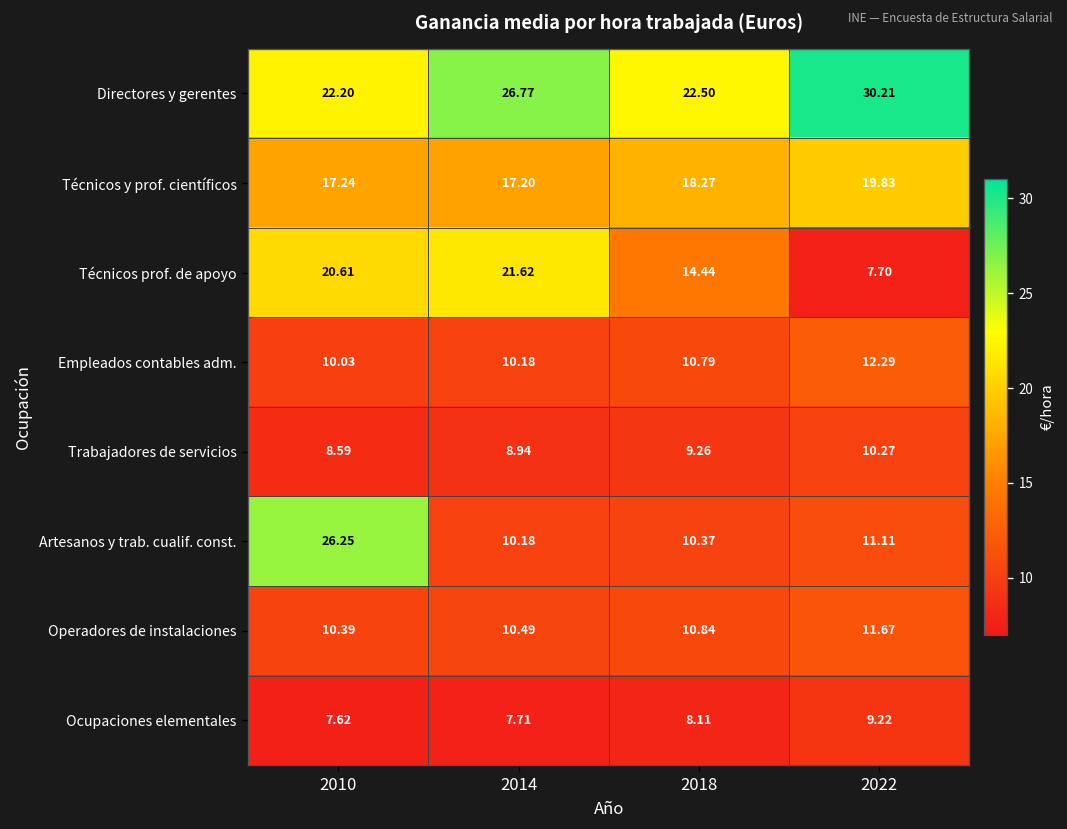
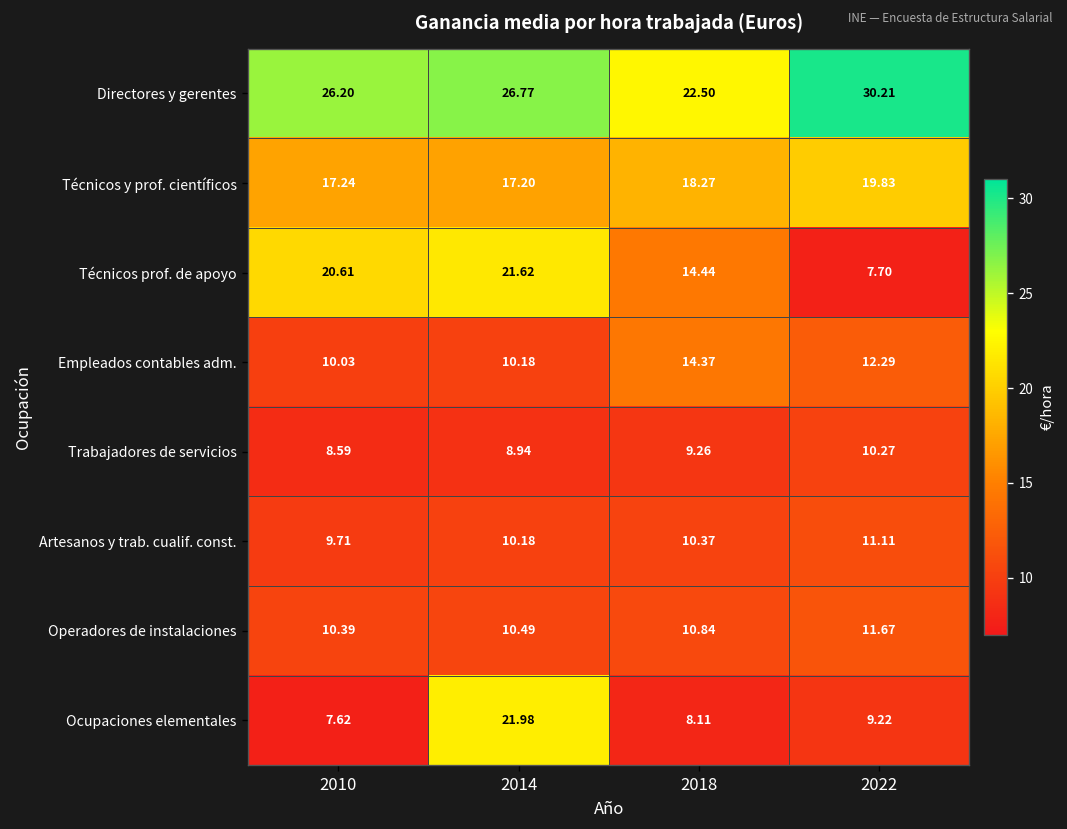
  {
    "Directores y gerentes": {
-     "2010": 22.20,
+     "2010": 26.20,
      "2014": 26.77,
      "2018": 22.50,
      "2022": 30.21
    },
    "Técnicos y prof. científicos": {
      "2010": 17.24,
      "2014": 17.20,
      "2018": 18.27,
      "2022": 19.83
    },
    "Técnicos prof. de apoyo": {
      "2010": 20.61,
      "2014": 21.62,
      "2018": 14.44,
      "2022": 7.70
    },
    "Empleados contables adm.": {
      "2010": 10.03,
      "2014": 10.18,
-     "2018": 10.79,
+     "2018": 14.37,
      "2022": 12.29
    },
    "Trabajadores de servicios": {
      "2010": 8.59,
      "2014": 8.94,
      "2018": 9.26,
      "2022": 10.27
    },
    "Artesanos y trab. cualif. const.": {
-     "2010": 26.25,
+     "2010": 9.71,
      "2014": 10.18,
      "2018": 10.37,
      "2022": 11.11
    },
    "Operadores de instalaciones": {
      "2010": 10.39,
      "2014": 10.49,
      "2018": 10.84,
      "2022": 11.67
    },
    "Ocupaciones elementales": {
      "2010": 7.62,
-     "2014": 7.71,
+     "2014": 21.98,
      "2018": 8.11,
      "2022": 9.22
    }
  }
